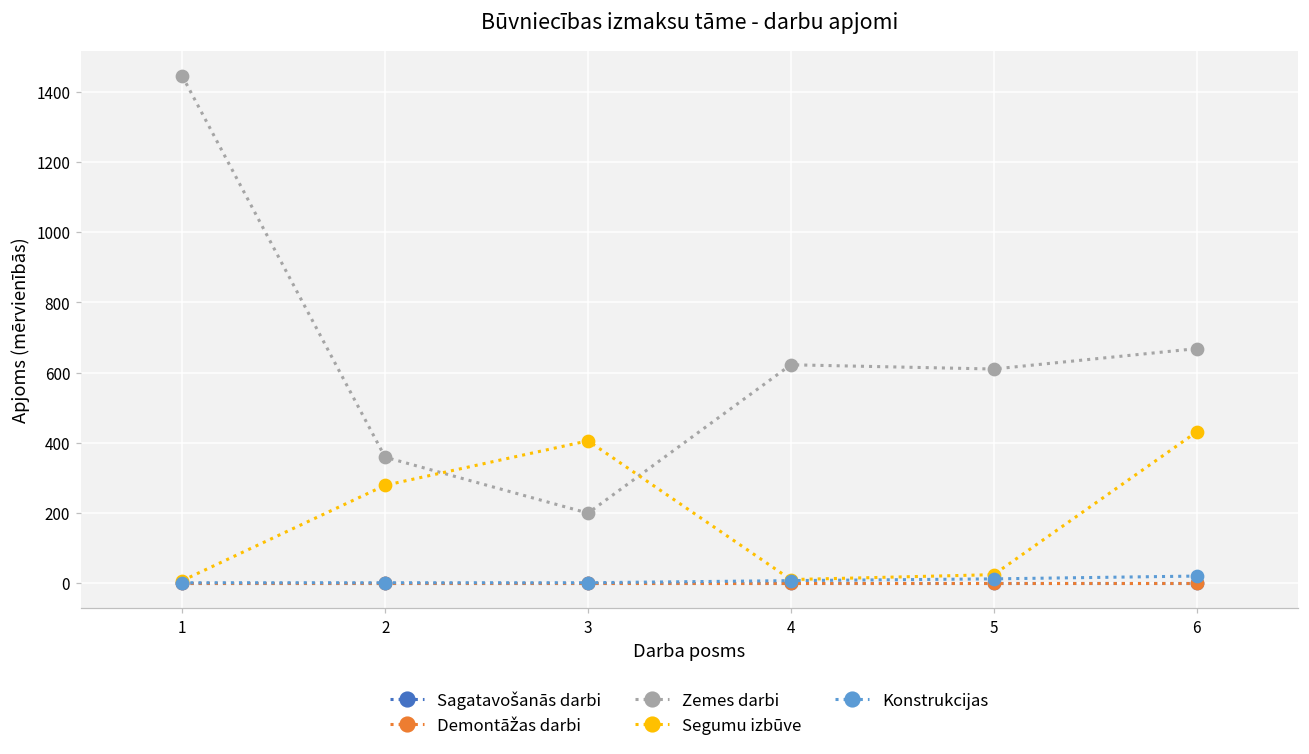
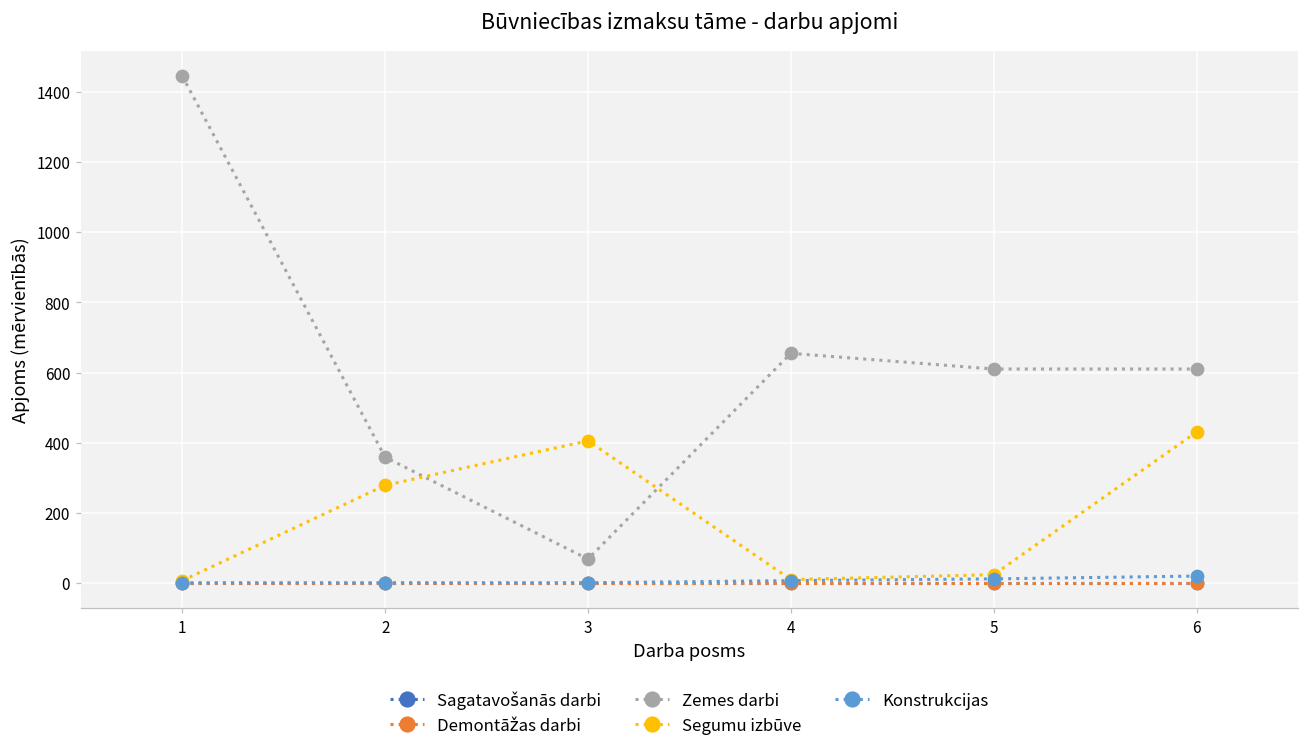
  {
    "Demontāžas darbi": {
      "5": 0,
      "6": 0
    },
    "Zemes darbi": {
      "1": 1440,
      "2": 360,
-     "3": 200,
-     "4": 620,
+     "3": 70,
+     "4": 650,
      "5": 610,
-     "6": 670
+     "6": 610
    },
    "Segumu izbūve": {
      "2": 280,
      "3": 410,
      "5": 20,
      "6": 430
    },
    "Konstrukcijas": {
      "5": 10,
      "6": 20
    }
  }
